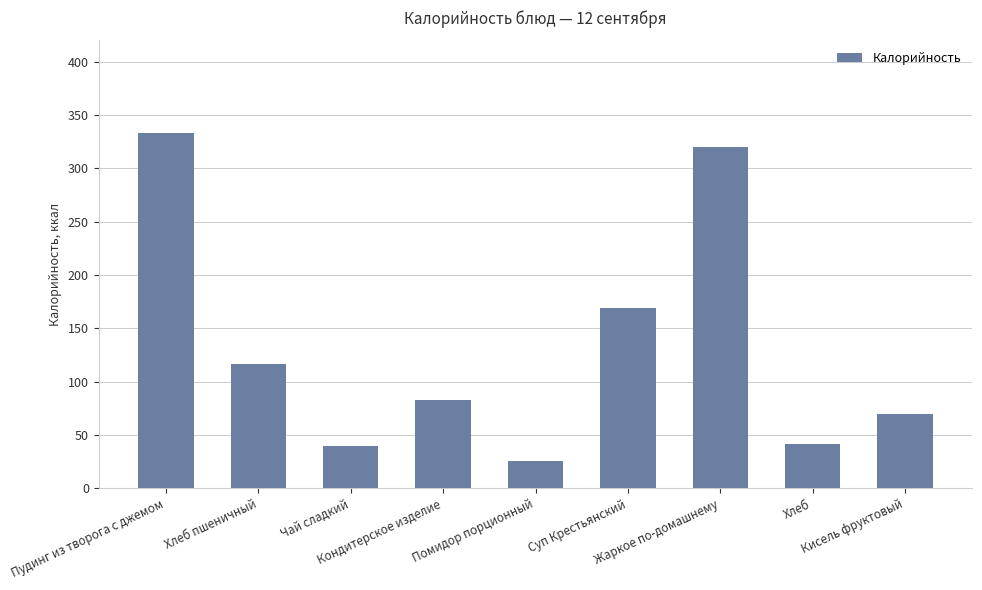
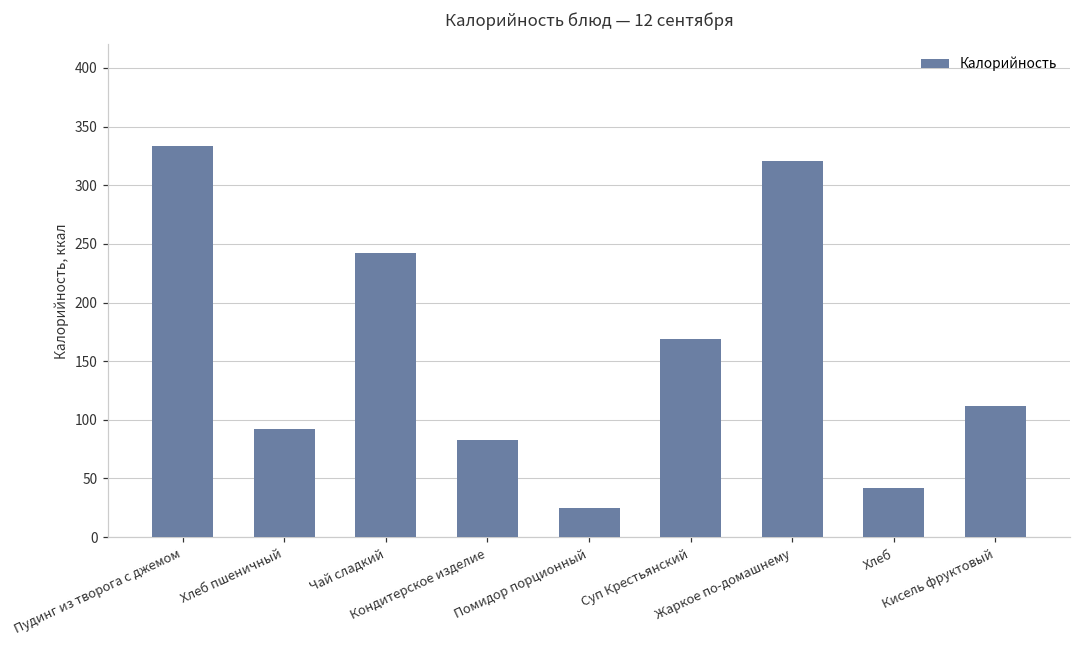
  {
    "Пудинг из творога с джемом": 334,
-   "Хлеб пшеничный": 117,
-   "Чай сладкий": 40,
+   "Хлеб пшеничный": 92,
+   "Чай сладкий": 242,
    "Кондитерское изделие": 83,
    "Помидор порционный": 25,
    "Суп Крестьянский": 169,
    "Жаркое по-домашнему": 320,
    "Хлеб": 42,
-   "Кисель фруктовый": 70
+   "Кисель фруктовый": 111
  }
